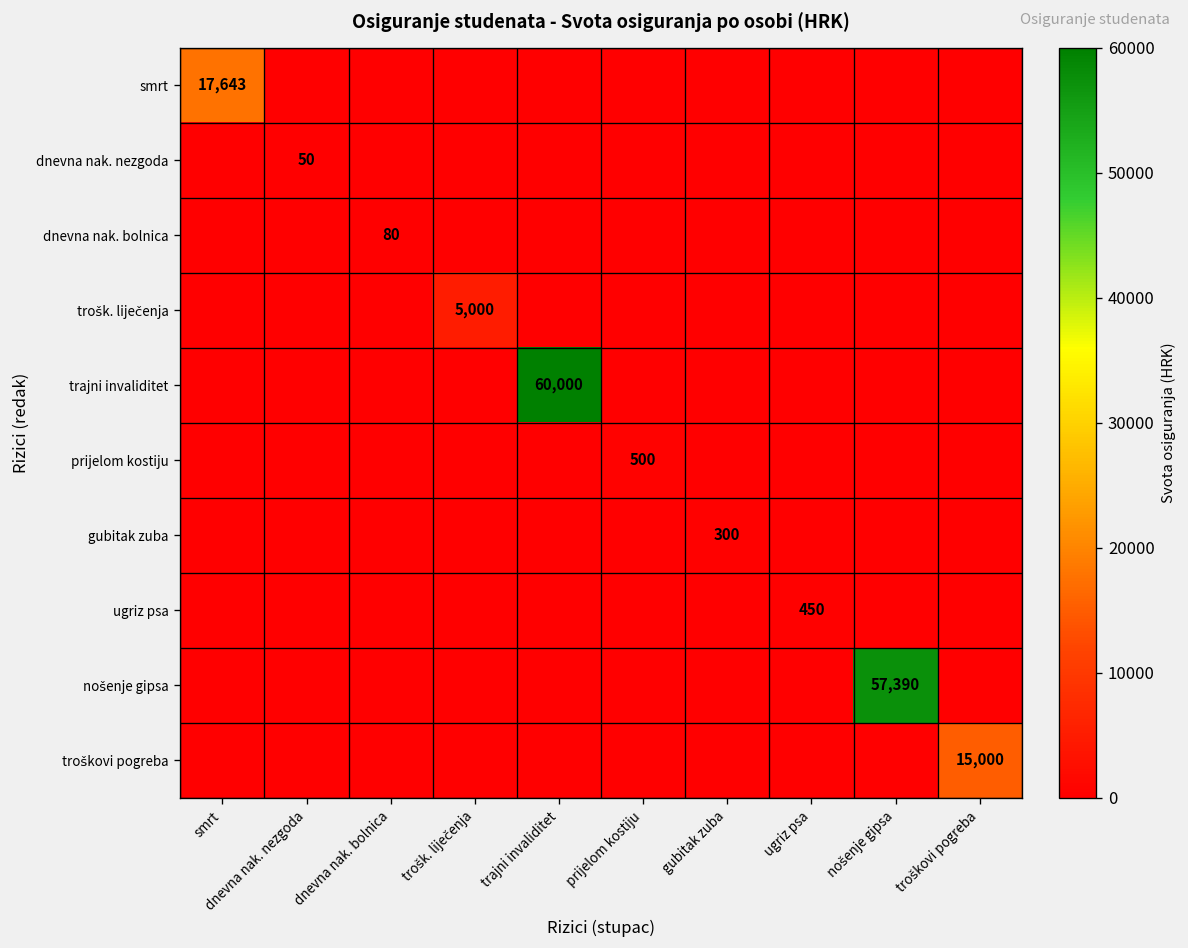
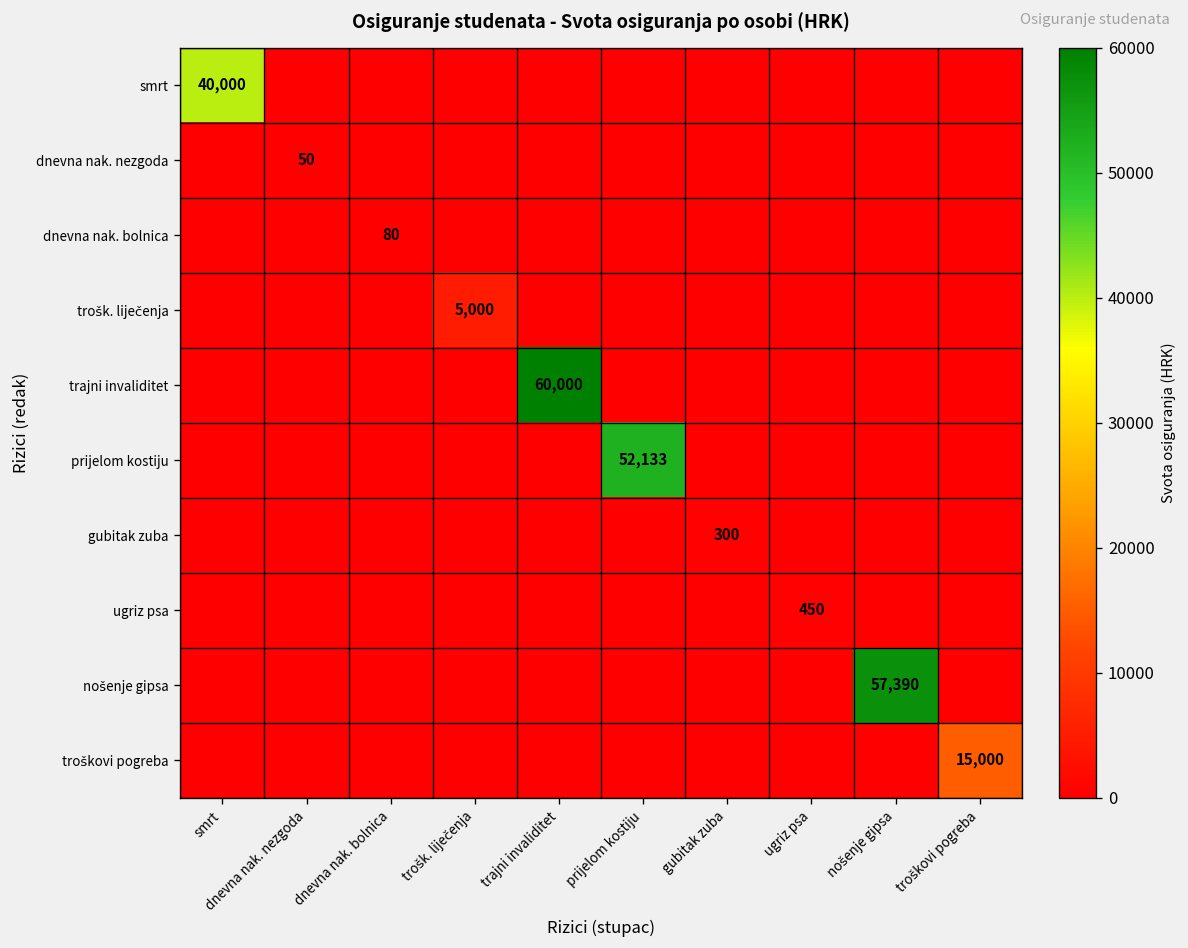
  {
    "smrt": {
-     "smrt": "17,643"
+     "smrt": "40,000"
    },
    "dnevna nak. nezgoda": {
      "dnevna nak. nezgoda": "50"
    },
    "dnevna nak. bolnica": {
      "dnevna nak. bolnica": "80"
    },
    "trošk. liječenja": {
      "trošk. liječenja": "5,000"
    },
    "trajni invaliditet": {
      "trajni invaliditet": "60,000"
    },
    "prijelom kostiju": {
-     "prijelom kostiju": "500"
+     "prijelom kostiju": "52,133"
    },
    "gubitak zuba": {
      "gubitak zuba": "300"
    },
    "ugriz psa": {
      "ugriz psa": "450"
    },
    "nošenje gipsa": {
      "nošenje gipsa": "57,390"
    },
    "troškovi pogreba": {
      "troškovi pogreba": "15,000"
    }
  }
